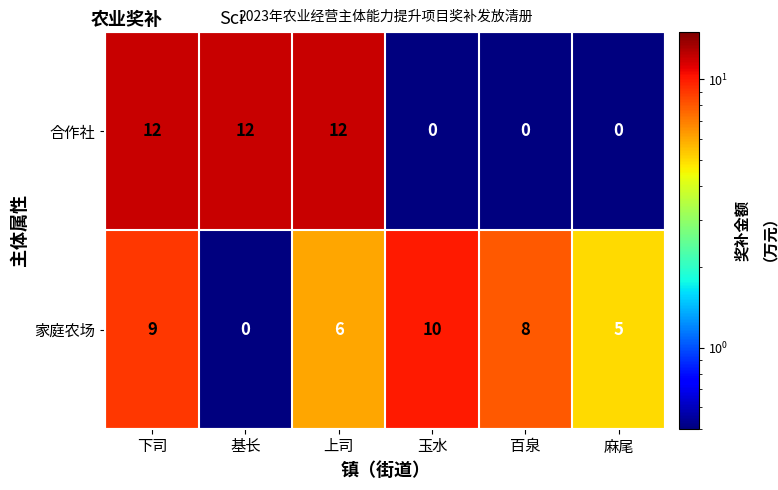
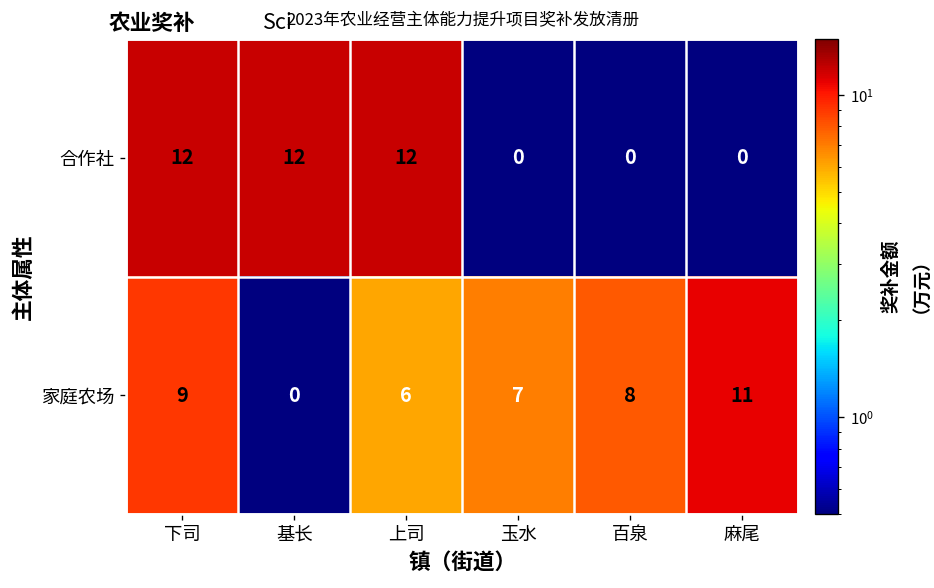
  {
    "合作社": {
      "下司": 12,
      "基长": 12,
      "上司": 12,
      "玉水": 0,
      "百泉": 0,
      "麻尾": 0
    },
    "家庭农场": {
      "下司": 9,
      "基长": 0,
      "上司": 6,
-     "玉水": 10,
+     "玉水": 7,
      "百泉": 8,
-     "麻尾": 5
+     "麻尾": 11
    }
  }
